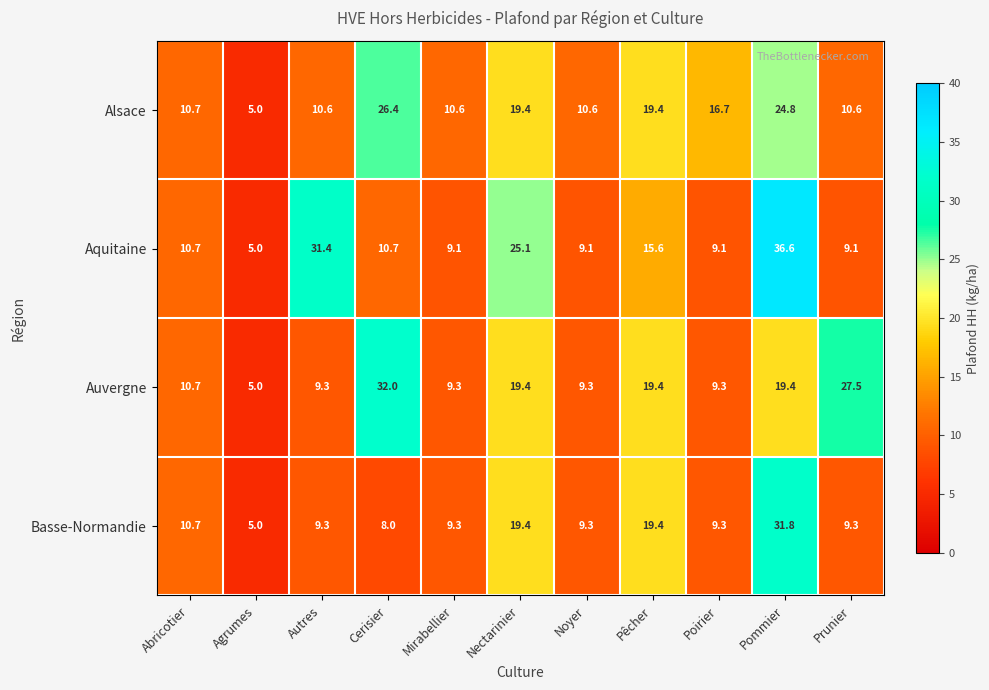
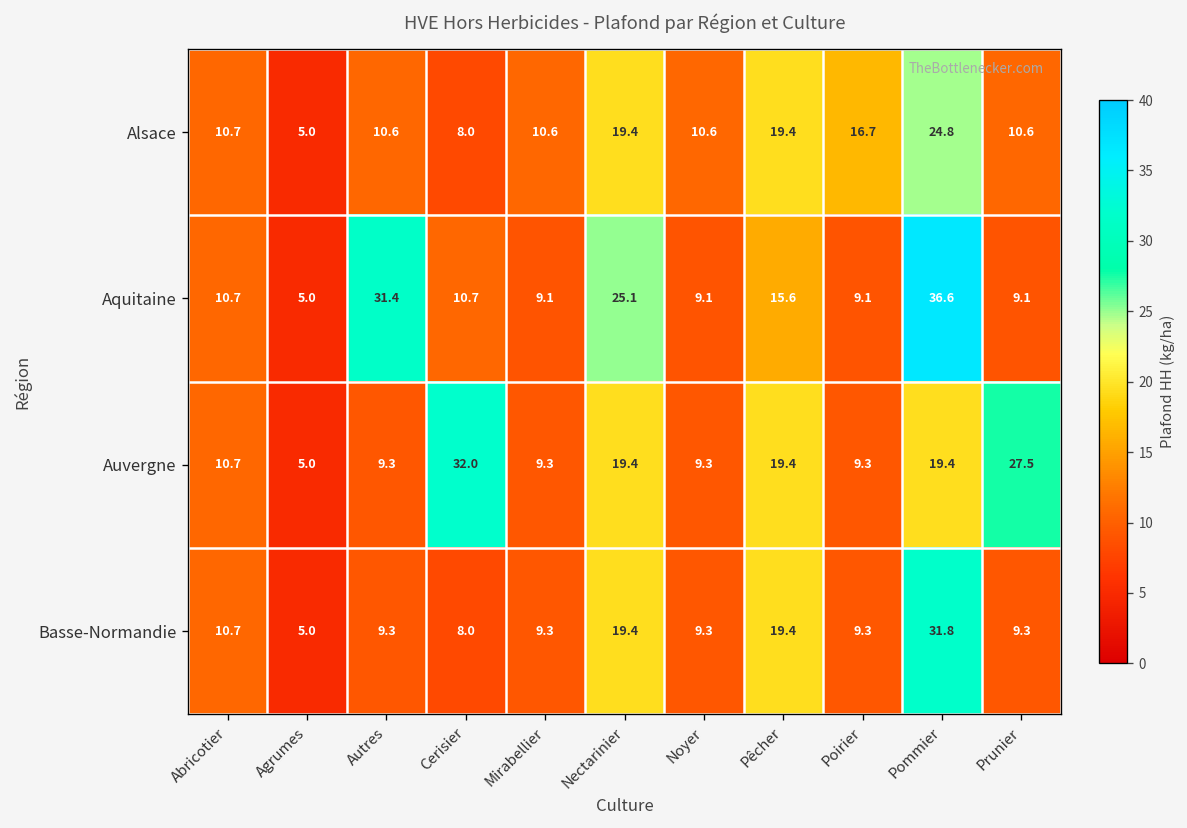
  {
    "Alsace": {
      "Abricotier": 10.7,
      "Agrumes": 5.0,
      "Autres": 10.6,
-     "Cerisier": 26.4,
+     "Cerisier": 8.0,
      "Mirabellier": 10.6,
      "Nectarinier": 19.4,
      "Noyer": 10.6,
      "Pêcher": 19.4,
      "Poirier": 16.7,
      "Prunier": 10.6
    },
    "Aquitaine": {
      "Abricotier": 10.7,
      "Agrumes": 5.0,
      "Autres": 31.4,
      "Cerisier": 10.7,
      "Mirabellier": 9.1,
      "Nectarinier": 25.1,
      "Noyer": 9.1,
      "Pêcher": 15.6,
      "Poirier": 9.1,
      "Pommier": 36.6,
      "Prunier": 9.1
    },
    "Auvergne": {
      "Abricotier": 10.7,
      "Agrumes": 5.0,
      "Autres": 9.3,
      "Cerisier": 32.0,
      "Mirabellier": 9.3,
      "Nectarinier": 19.4,
      "Noyer": 9.3,
      "Pêcher": 19.4,
      "Poirier": 9.3,
      "Pommier": 19.4,
      "Prunier": 27.5
    },
    "Basse-Normandie": {
      "Abricotier": 10.7,
      "Agrumes": 5.0,
      "Autres": 9.3,
      "Cerisier": 8.0,
      "Mirabellier": 9.3,
      "Nectarinier": 19.4,
      "Noyer": 9.3,
      "Pêcher": 19.4,
      "Poirier": 9.3,
      "Pommier": 31.8,
      "Prunier": 9.3
    }
  }
